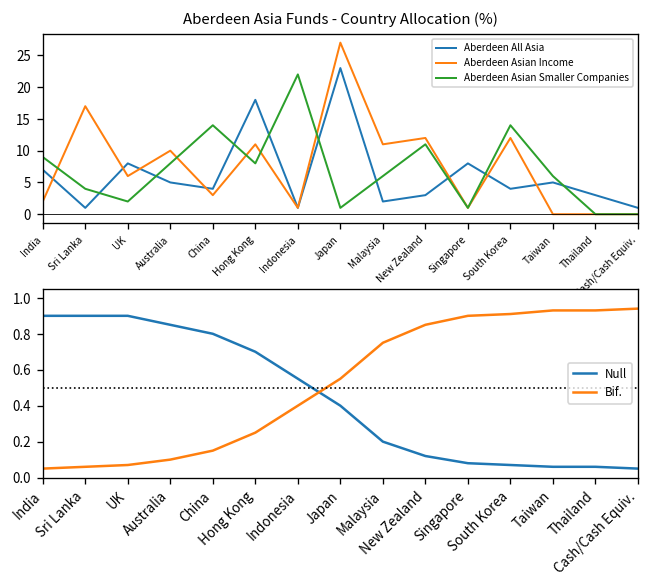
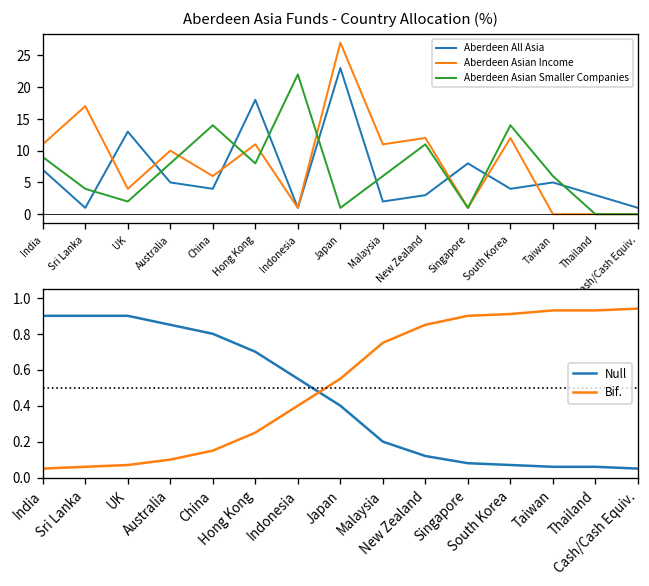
  {
    "Aberdeen Asia Funds - Country Allocation (%)": {
      "Aberdeen All Asia": {
        "India": 7,
        "Sri Lanka": 1,
-       "UK": 8,
+       "UK": 13,
        "Australia": 5,
        "China": 4,
        "Hong Kong": 18,
        "Japan": 23,
        "Malaysia": 2,
        "New Zealand": 3,
        "Singapore": 8,
        "South Korea": 4,
        "Taiwan": 5,
        "Thailand": 3,
        "Cash/Cash Equiv.": 1
      },
      "Aberdeen Asian Income": {
-       "India": 2,
+       "India": 11,
        "Sri Lanka": 17,
-       "UK": 6,
+       "UK": 4,
        "Australia": 10,
-       "China": 3,
+       "China": 6,
        "Hong Kong": 11,
        "Japan": 27,
        "Malaysia": 11,
        "New Zealand": 12,
        "South Korea": 12,
        "Taiwan": 0
      },
      "Aberdeen Asian Smaller Companies": {
        "India": 9,
        "Sri Lanka": 4,
        "UK": 2,
        "Australia": 8,
        "China": 14,
        "Hong Kong": 8,
        "Indonesia": 22,
        "Japan": 1,
        "Malaysia": 6,
        "New Zealand": 11,
        "South Korea": 14,
        "Taiwan": 6
      }
    }
  }
